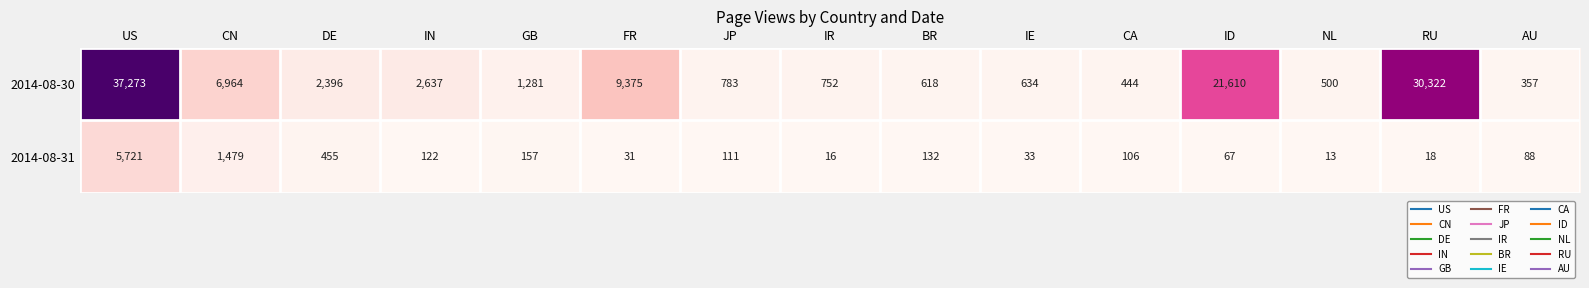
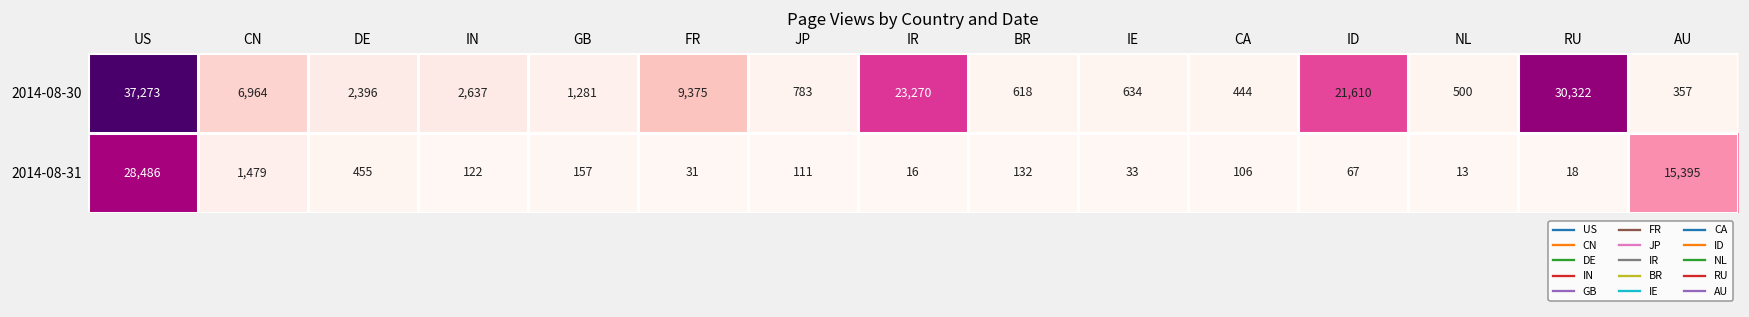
  {
    "2014-08-30": {
      "US": "37,273",
      "CN": "6,964",
      "DE": "2,396",
      "IN": "2,637",
      "GB": "1,281",
      "FR": "9,375",
      "JP": "783",
-     "IR": "752",
+     "IR": "23,270",
      "BR": "618",
      "IE": "634",
      "CA": "444",
      "ID": "21,610",
      "NL": "500",
      "RU": "30,322",
      "AU": "357"
    },
    "2014-08-31": {
-     "US": "5,721",
+     "US": "28,486",
      "CN": "1,479",
      "DE": "455",
      "IN": "122",
      "GB": "157",
      "FR": "31",
      "JP": "111",
      "IR": "16",
      "BR": "132",
      "IE": "33",
      "CA": "106",
      "ID": "67",
      "NL": "13",
      "RU": "18",
-     "AU": "88"
+     "AU": "15,395"
    }
  }
